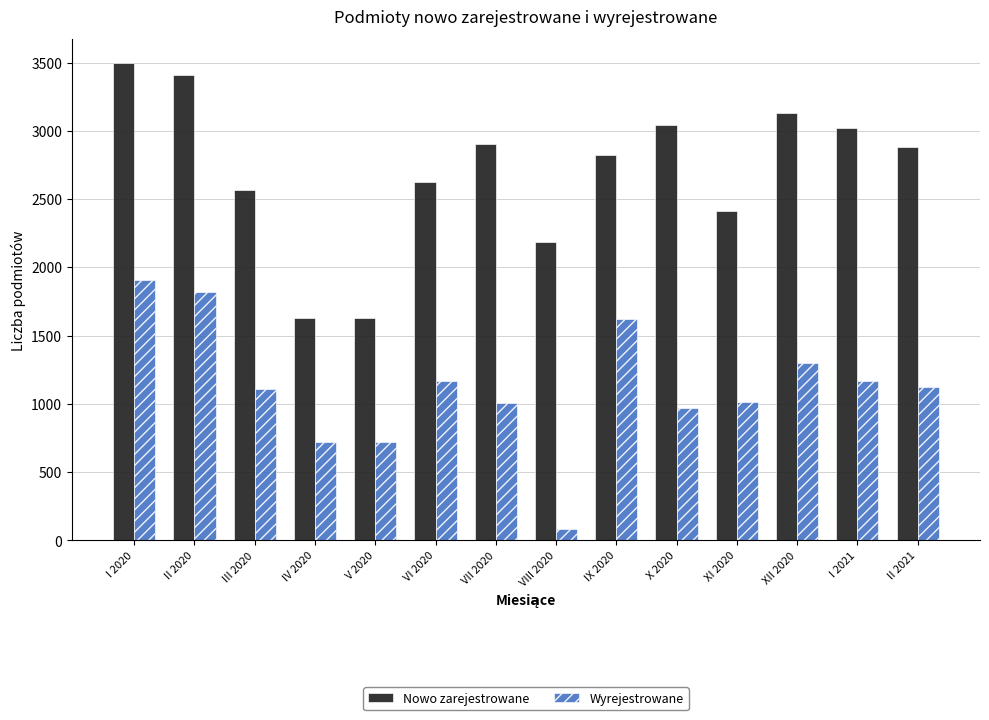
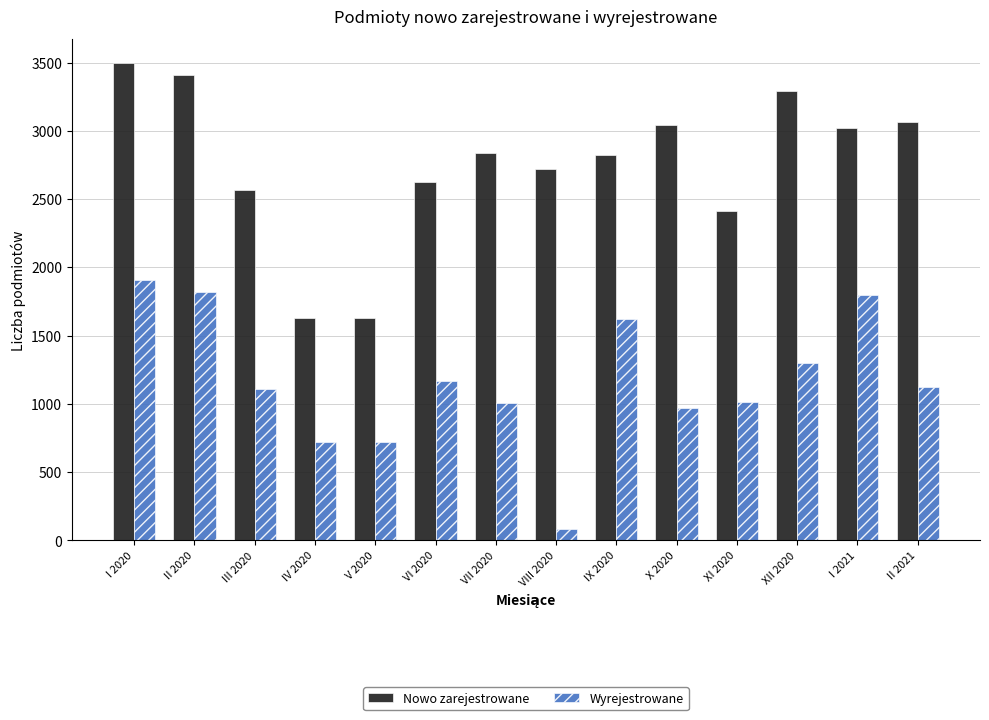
  {
    "Nowo zarejestrowane": {
      "I 2020": 3500,
      "II 2020": 3410,
      "III 2020": 2570,
      "IV 2020": 1630,
      "V 2020": 1630,
      "VI 2020": 2630,
-     "VII 2020": 2910,
-     "VIII 2020": 2190,
+     "VII 2020": 2840,
+     "VIII 2020": 2720,
      "IX 2020": 2830,
      "X 2020": 3040,
      "XI 2020": 2420,
-     "XII 2020": 3130,
+     "XII 2020": 3290,
      "I 2021": 3020,
-     "II 2021": 2880
+     "II 2021": 3070
    },
    "Wyrejestrowane": {
      "I 2020": 1910,
      "II 2020": 1820,
      "III 2020": 1110,
      "IV 2020": 720,
      "V 2020": 720,
      "VI 2020": 1170,
      "VII 2020": 1010,
      "VIII 2020": 80,
      "IX 2020": 1620,
      "X 2020": 970,
      "XI 2020": 1020,
      "XII 2020": 1300,
-     "I 2021": 1170,
+     "I 2021": 1800,
      "II 2021": 1120
    }
  }
